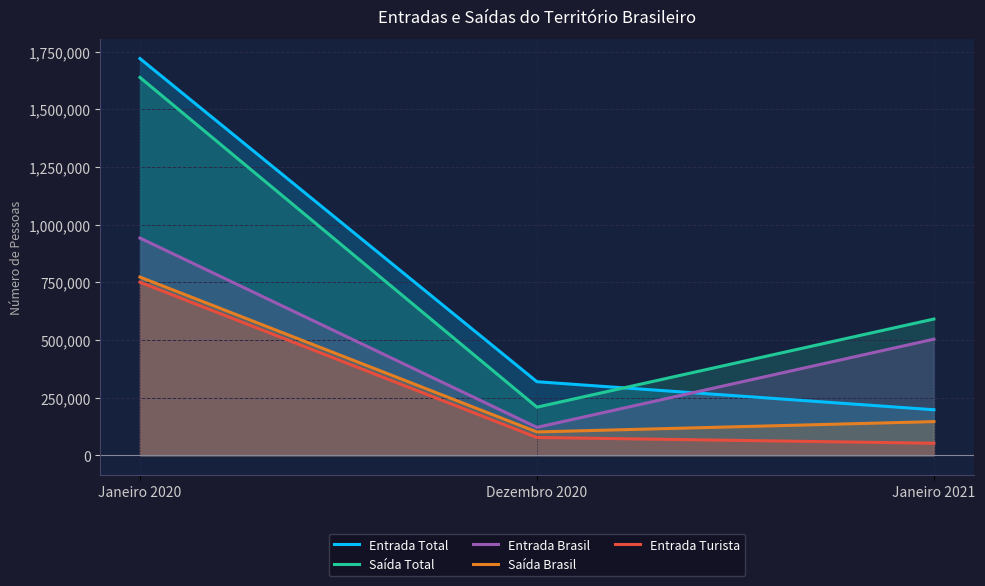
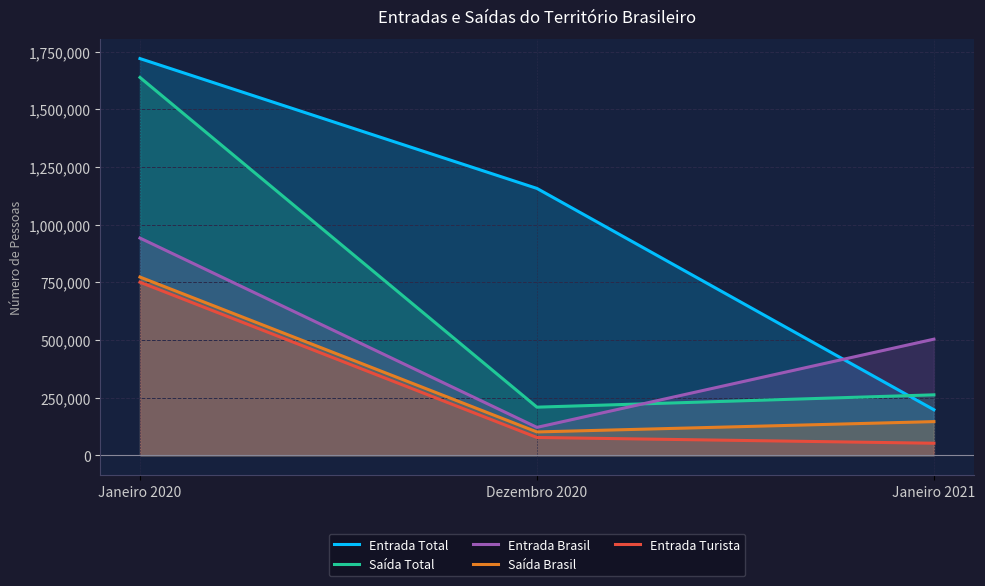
  {
    "Entrada Total": {
      "Janeiro 2020": "1,720,000",
-     "Dezembro 2020": "320,000",
+     "Dezembro 2020": "1,160,000",
      "Janeiro 2021": "200,000"
    },
    "Saída Total": {
      "Janeiro 2020": "1,640,000",
      "Dezembro 2020": "210,000",
-     "Janeiro 2021": "590,000"
+     "Janeiro 2021": "260,000"
    },
    "Entrada Brasil": {
      "Janeiro 2020": "940,000",
      "Dezembro 2020": "120,000",
      "Janeiro 2021": "500,000"
    }
  }
